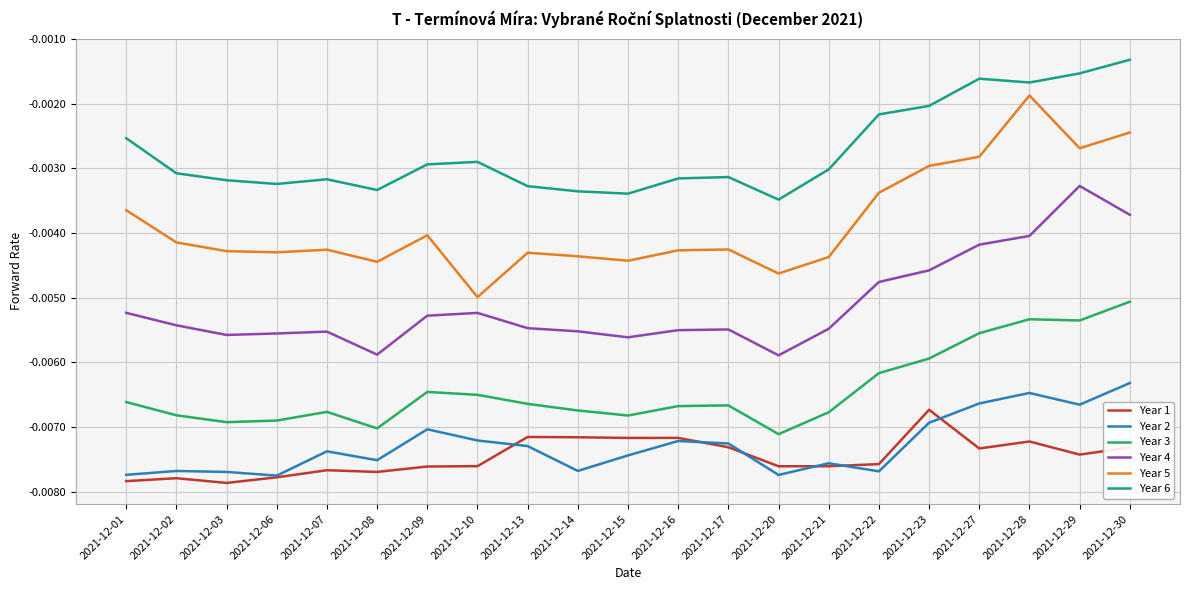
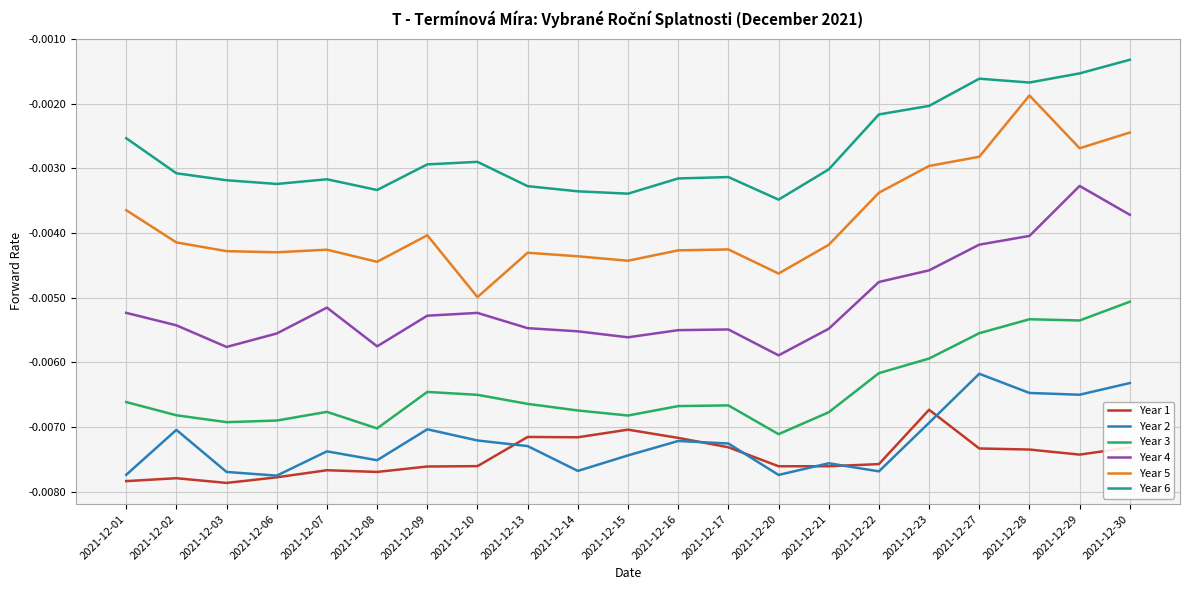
  {
    "Year 1": {
      "2021-12-01": -0.0078,
      "2021-12-02": -0.0078,
      "2021-12-03": -0.0079,
      "2021-12-07": -0.0077,
      "2021-12-08": -0.0077,
      "2021-12-09": -0.0076,
      "2021-12-10": -0.0076,
      "2021-12-13": -0.0072,
      "2021-12-14": -0.0072,
-     "2021-12-15": -0.0072,
+     "2021-12-15": -0.0070,
      "2021-12-16": -0.0072,
      "2021-12-17": -0.0073,
      "2021-12-20": -0.0076,
      "2021-12-21": -0.0076,
      "2021-12-22": -0.0076,
      "2021-12-23": -0.0067,
      "2021-12-27": -0.0073,
-     "2021-12-28": -0.0072,
+     "2021-12-28": -0.0074,
      "2021-12-29": -0.0074
    },
    "Year 2": {
      "2021-12-01": -0.0077,
-     "2021-12-02": -0.0077,
+     "2021-12-02": -0.0070,
      "2021-12-03": -0.0077,
      "2021-12-07": -0.0074,
      "2021-12-08": -0.0075,
      "2021-12-09": -0.0070,
      "2021-12-10": -0.0072,
      "2021-12-13": -0.0073,
      "2021-12-14": -0.0077,
      "2021-12-15": -0.0074,
      "2021-12-16": -0.0072,
      "2021-12-17": -0.0073,
      "2021-12-20": -0.0077,
      "2021-12-21": -0.0076,
      "2021-12-22": -0.0077,
      "2021-12-23": -0.0069,
-     "2021-12-27": -0.0066,
+     "2021-12-27": -0.0062,
      "2021-12-28": -0.0065,
-     "2021-12-29": -0.0067,
+     "2021-12-29": -0.0065,
      "2021-12-30": -0.0063
    },
    "Year 4": {
      "2021-12-01": -0.0052,
      "2021-12-02": -0.0054,
-     "2021-12-03": -0.0056,
+     "2021-12-03": -0.0058,
      "2021-12-06": -0.0056,
-     "2021-12-07": -0.0055,
-     "2021-12-08": -0.0059,
+     "2021-12-07": -0.0052,
+     "2021-12-08": -0.0058,
      "2021-12-09": -0.0053,
      "2021-12-10": -0.0052,
      "2021-12-13": -0.0055,
      "2021-12-14": -0.0055,
      "2021-12-15": -0.0056,
      "2021-12-16": -0.0055,
      "2021-12-17": -0.0055,
      "2021-12-20": -0.0059,
      "2021-12-21": -0.0055,
      "2021-12-22": -0.0048,
      "2021-12-23": -0.0046,
      "2021-12-27": -0.0042,
      "2021-12-28": -0.0040,
      "2021-12-29": -0.0033,
      "2021-12-30": -0.0037
    },
    "Year 5": {
      "2021-12-01": -0.0036,
      "2021-12-02": -0.0041,
      "2021-12-03": -0.0043,
      "2021-12-06": -0.0043,
      "2021-12-07": -0.0043,
      "2021-12-08": -0.0044,
      "2021-12-09": -0.0040,
      "2021-12-10": -0.0050,
      "2021-12-13": -0.0043,
      "2021-12-14": -0.0044,
      "2021-12-15": -0.0044,
      "2021-12-16": -0.0043,
      "2021-12-17": -0.0043,
      "2021-12-20": -0.0046,
-     "2021-12-21": -0.0044,
+     "2021-12-21": -0.0042,
      "2021-12-22": -0.0034,
      "2021-12-23": -0.0030,
      "2021-12-27": -0.0028,
      "2021-12-28": -0.0019,
      "2021-12-29": -0.0027,
      "2021-12-30": -0.0024
    }
  }
